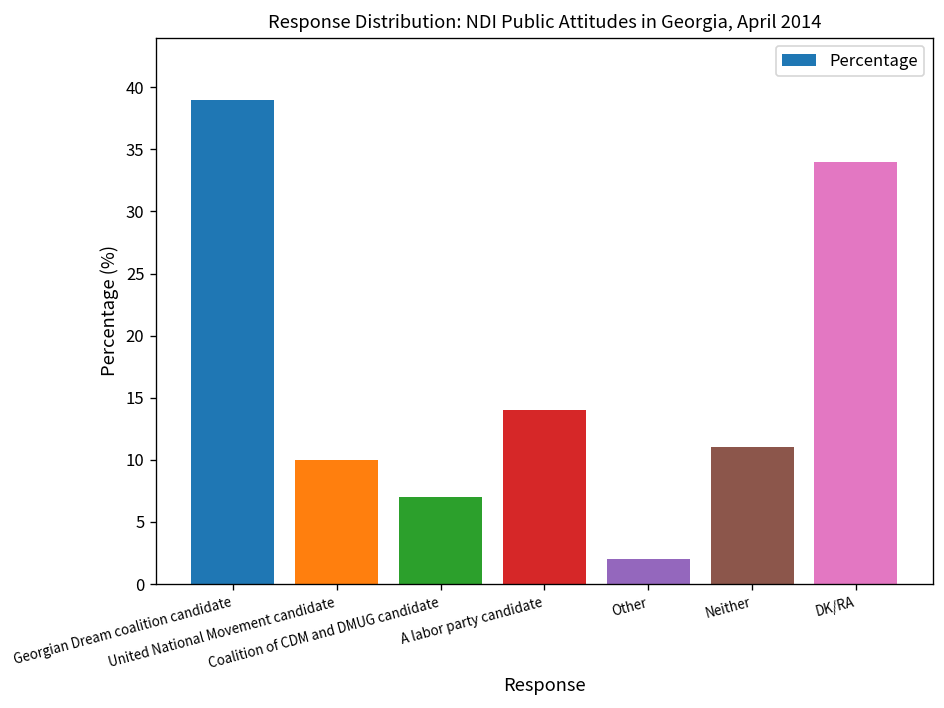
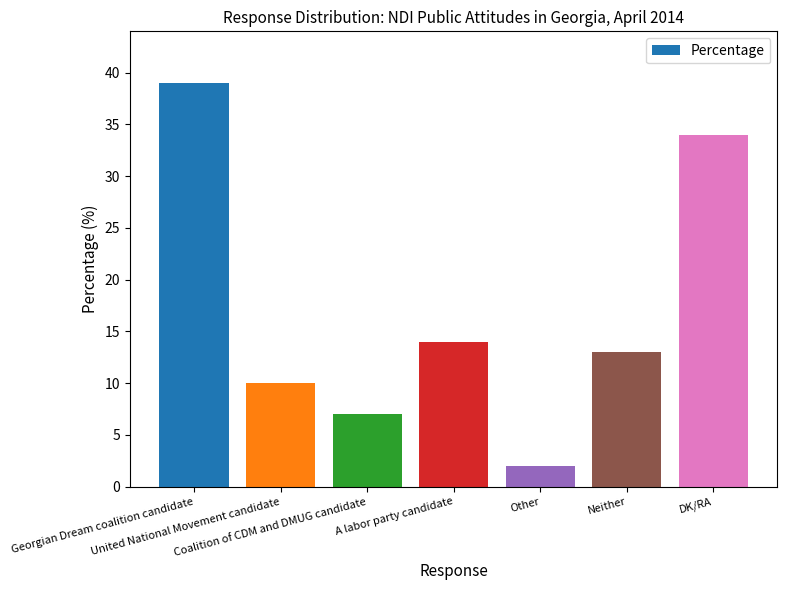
  {
    "Georgian Dream coalition candidate": 39,
    "United National Movement candidate": 10,
    "Coalition of CDM and DMUG candidate": 7,
    "A labor party candidate": 14,
    "Other": 2,
-   "Neither": 11,
+   "Neither": 13,
    "DK/RA": 34
  }
